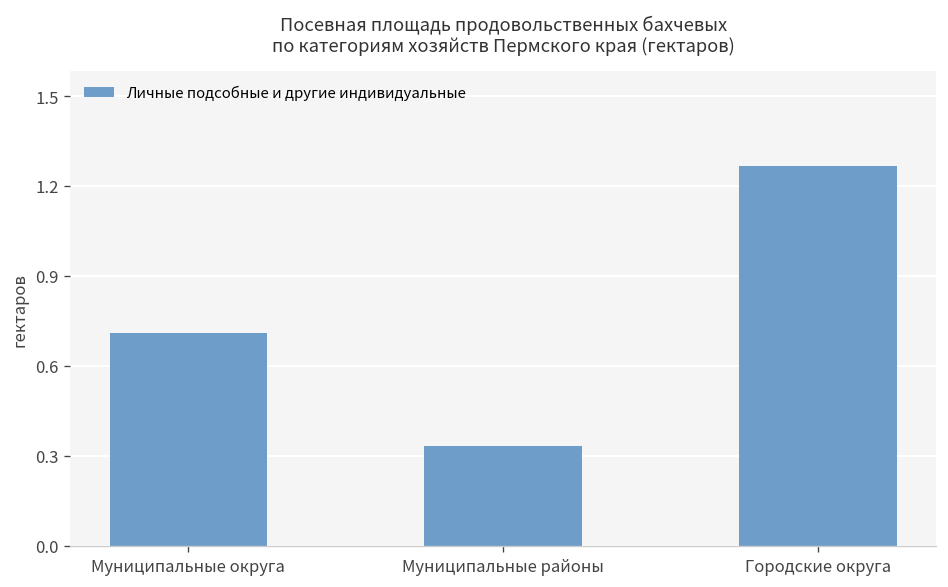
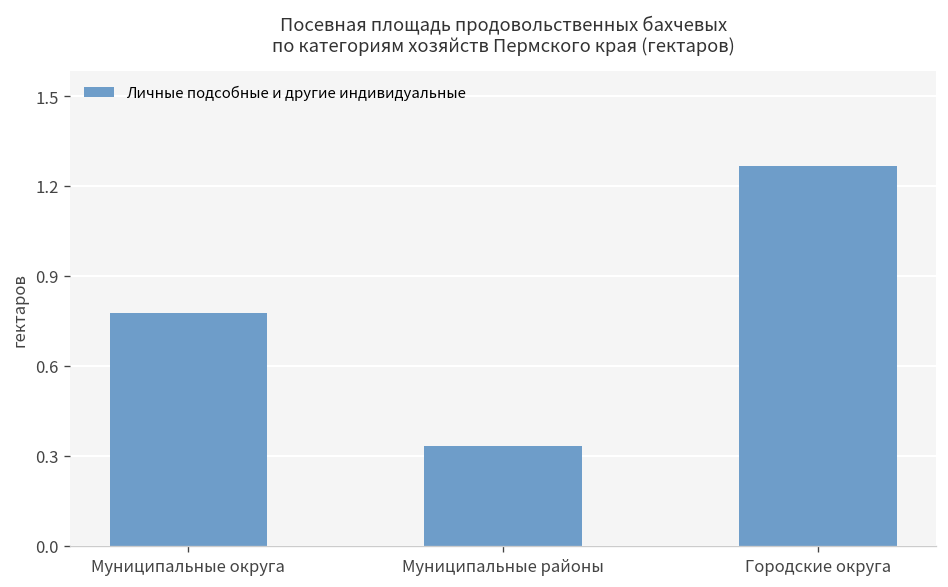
  {
-   "Муниципальные округа": 0.71,
+   "Муниципальные округа": 0.78,
    "Муниципальные районы": 0.33,
    "Городские округа": 1.27
  }
